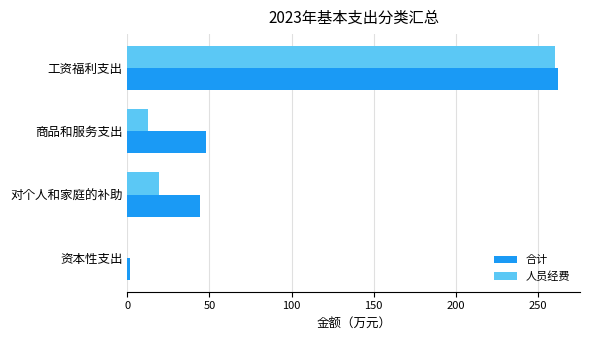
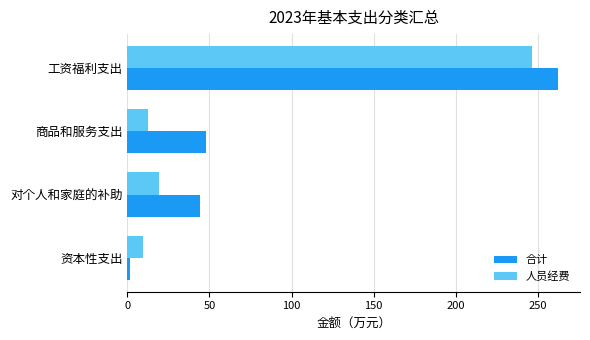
  {
    "合计": {
      "工资福利支出": 263,
      "商品和服务支出": 48,
      "对个人和家庭的补助": 44
    },
    "人员经费": {
-     "工资福利支出": 260,
+     "工资福利支出": 246,
      "商品和服务支出": 12,
      "对个人和家庭的补助": 19,
-     "资本性支出": 0
+     "资本性支出": 10
    }
  }
